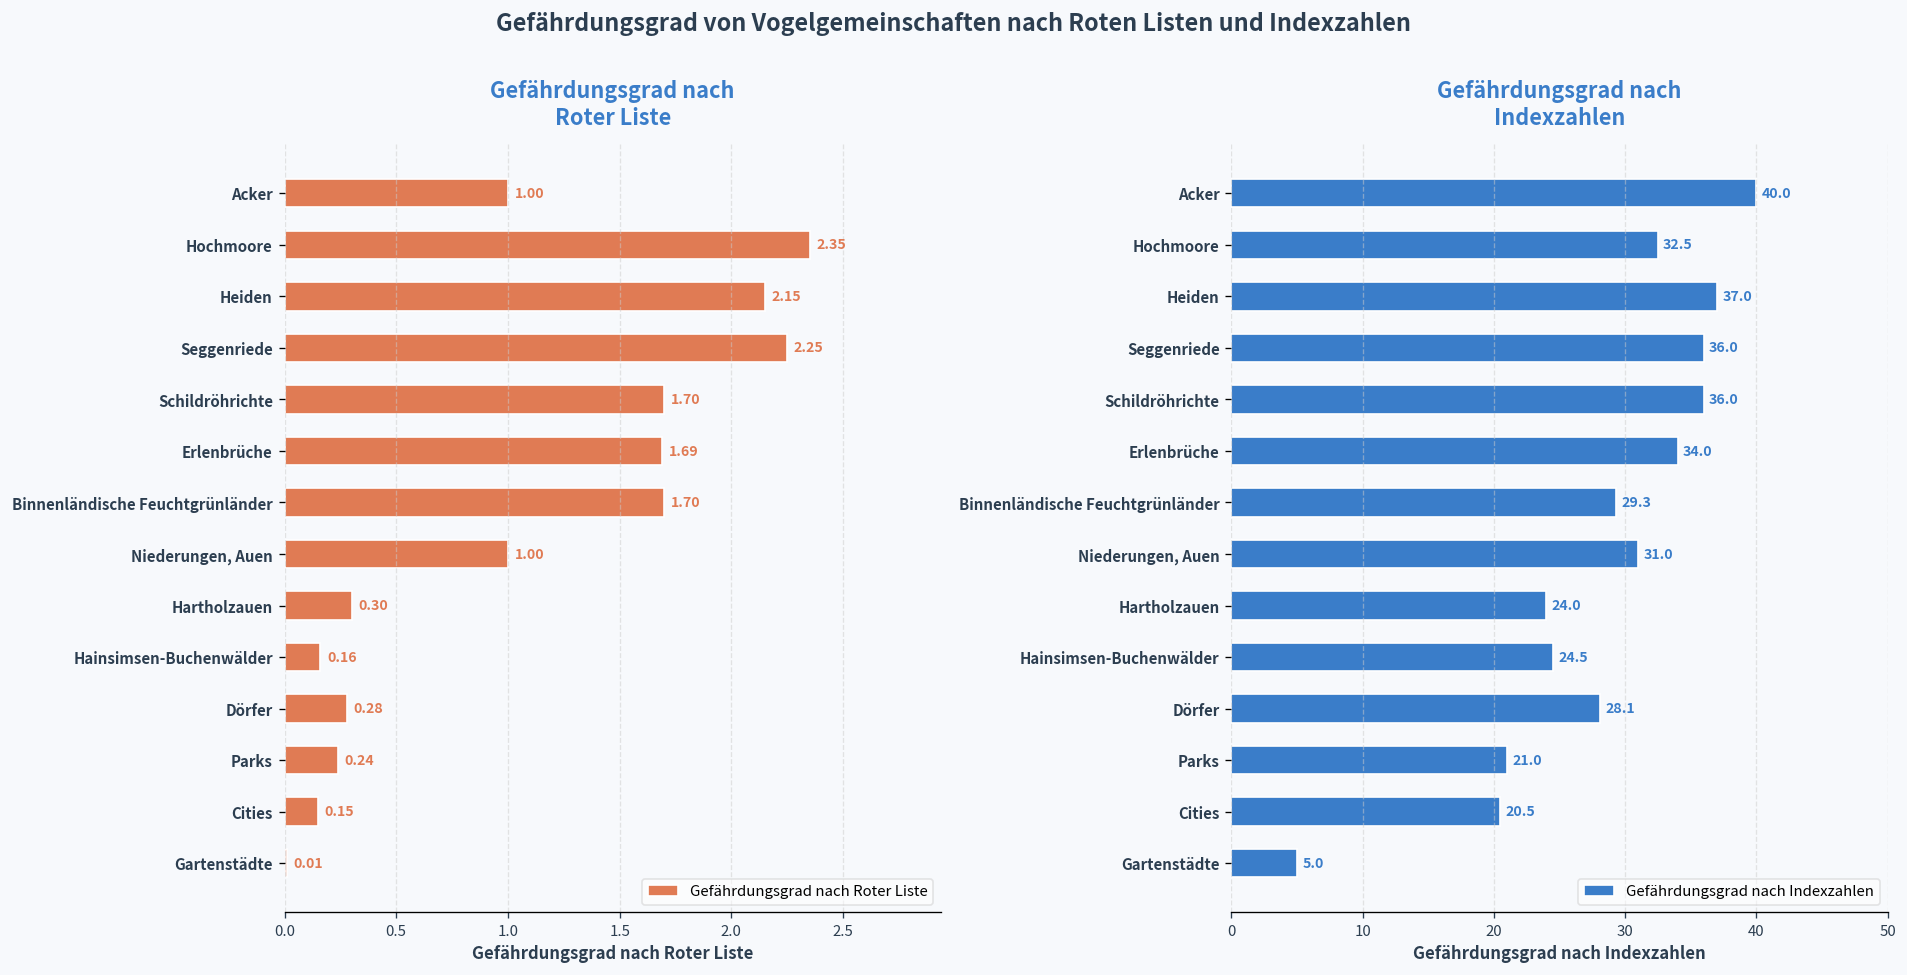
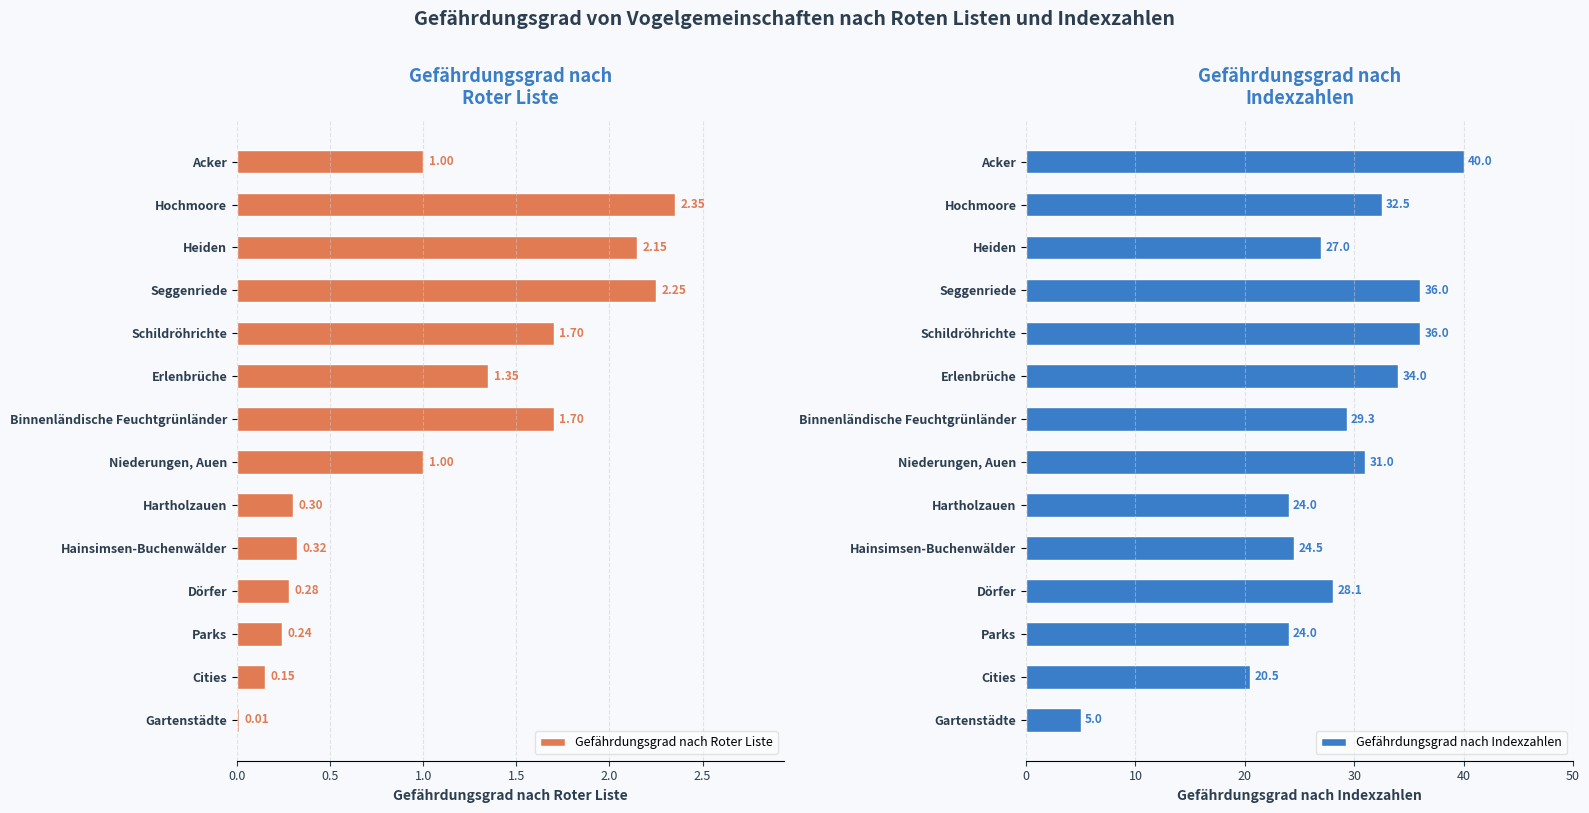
  {
    "Gefährdungsgrad nach Roter Liste": {
      "Acker": 1.00,
      "Hochmoore": 2.35,
      "Heiden": 2.15,
      "Seggenriede": 2.25,
      "Schildröhrichte": 1.70,
-     "Erlenbrüche": 1.69,
+     "Erlenbrüche": 1.35,
      "Binnenländische Feuchtgrünländer": 1.70,
      "Niederungen, Auen": 1.00,
      "Hartholzauen": 0.30,
-     "Hainsimsen-Buchenwälder": 0.16,
+     "Hainsimsen-Buchenwälder": 0.32,
      "Dörfer": 0.28,
      "Parks": 0.24,
      "Cities": 0.15,
      "Gartenstädte": 0.01
    },
    "Gefährdungsgrad nach Indexzahlen": {
      "Acker": 40.0,
      "Hochmoore": 32.5,
-     "Heiden": 37.0,
+     "Heiden": 27.0,
      "Seggenriede": 36.0,
      "Schildröhrichte": 36.0,
      "Erlenbrüche": 34.0,
      "Binnenländische Feuchtgrünländer": 29.3,
      "Niederungen, Auen": 31.0,
      "Hartholzauen": 24.0,
      "Hainsimsen-Buchenwälder": 24.5,
      "Dörfer": 28.1,
-     "Parks": 21.0,
+     "Parks": 24.0,
      "Cities": 20.5,
      "Gartenstädte": 5.0
    }
  }
